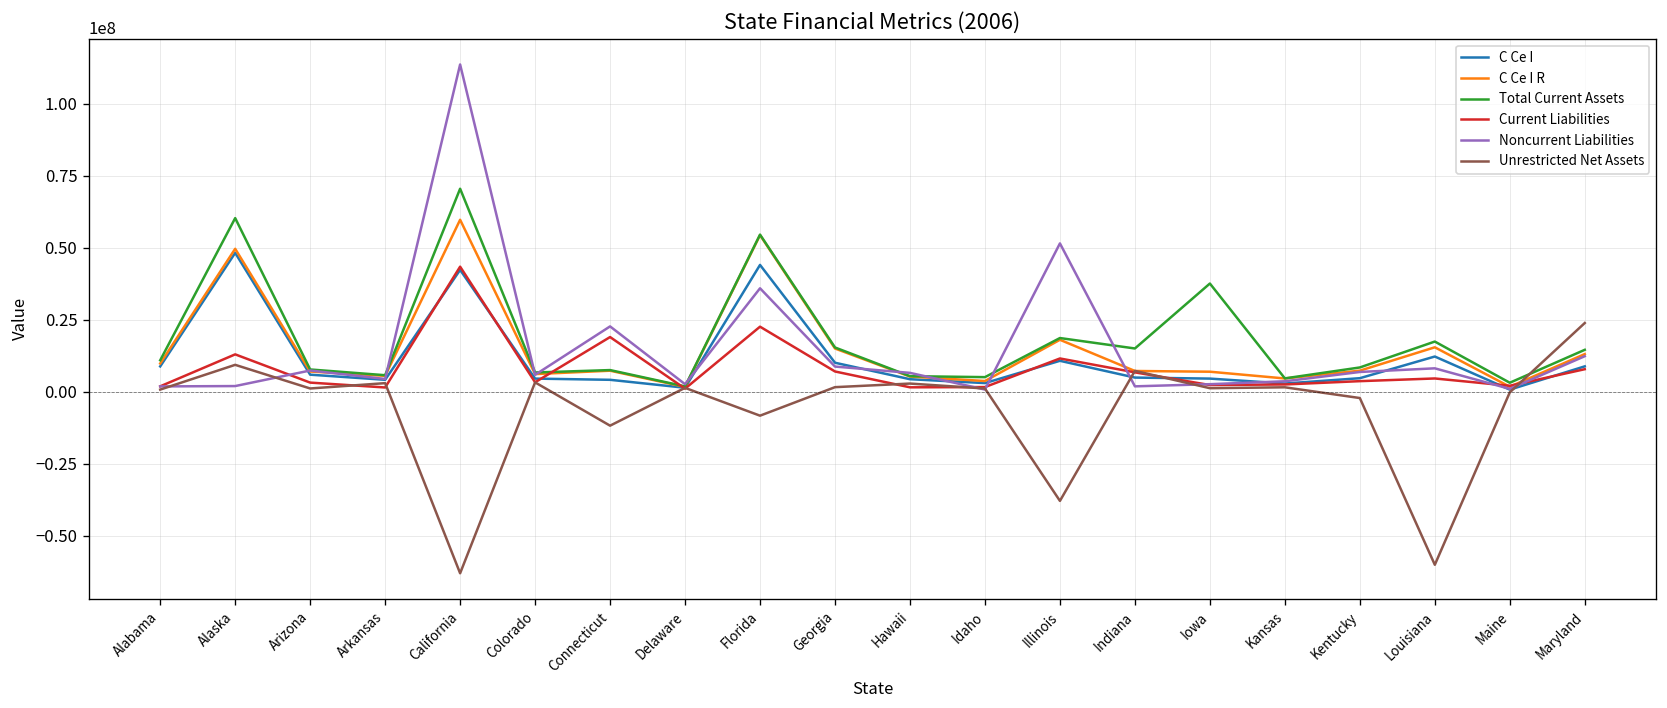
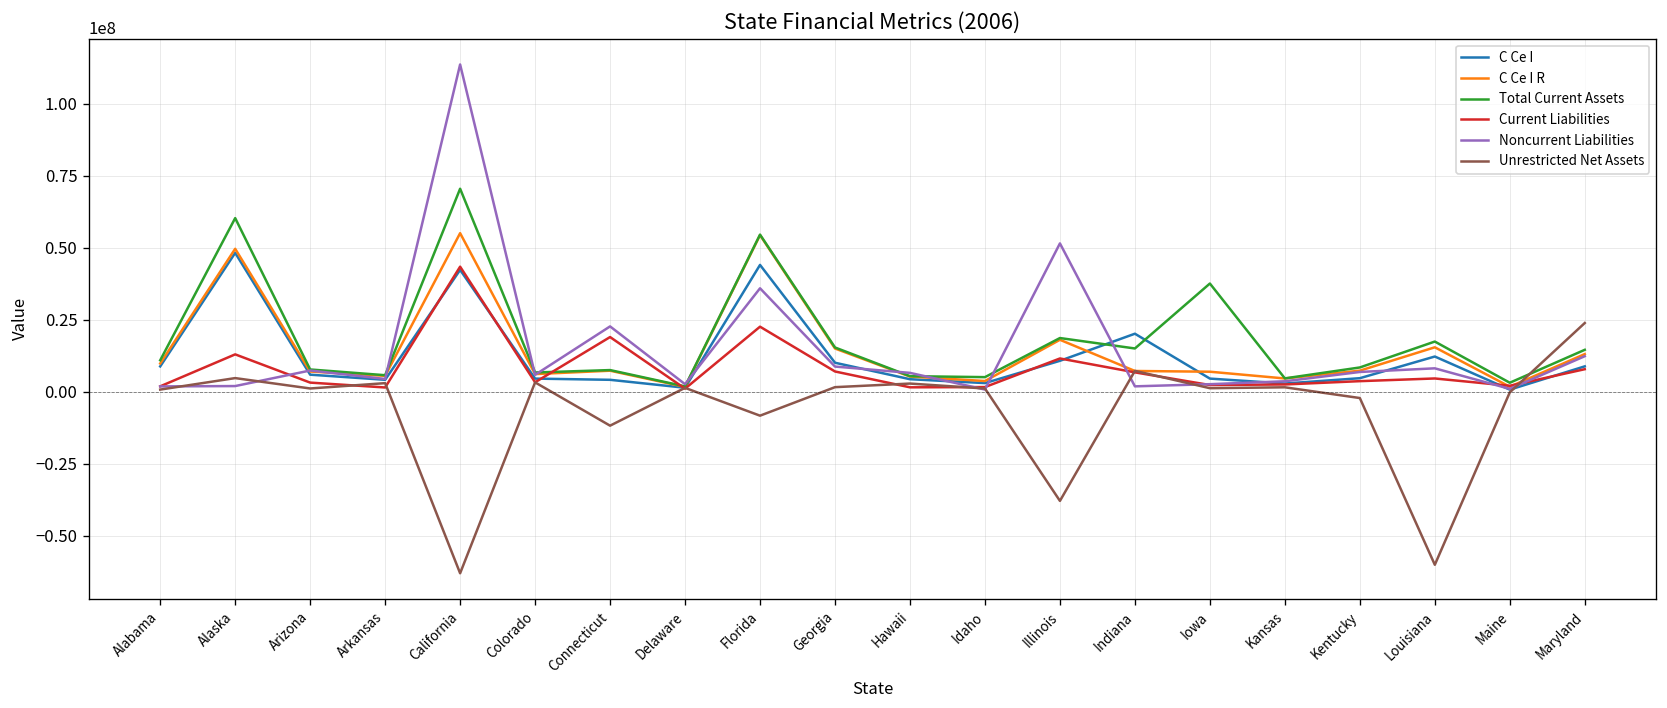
  {
    "C Ce I": {
      "Alaska": 48000000,
      "Arizona": 6000000,
      "California": 42000000,
      "Colorado": 5000000,
      "Connecticut": 4000000,
      "Florida": 44000000,
      "Georgia": 10000000,
-     "Indiana": 5000000,
+     "Indiana": 20000000,
      "Iowa": 5000000,
      "Louisiana": 12000000
    },
    "C Ce I R": {
      "Alaska": 50000000,
-     "California": 60000000,
+     "California": 55000000,
      "Iowa": 7000000,
      "Louisiana": 15000000
    },
    "Total Current Assets": {
      "Alabama": 11000000,
      "Alaska": 60000000,
      "California": 71000000,
      "Idaho": 5000000,
      "Indiana": 15000000,
      "Iowa": 38000000,
      "Kentucky": 8000000,
      "Louisiana": 17000000,
      "Maryland": 15000000
    },
    "Current Liabilities": {
      "Alaska": 13000000,
      "Arizona": 3000000,
      "Arkansas": 2000000,
      "California": 43000000,
      "Connecticut": 19000000,
      "Florida": 23000000,
      "Georgia": 7000000,
      "Hawaii": 2000000,
      "Louisiana": 5000000
    },
    "Noncurrent Liabilities": {
      "Alaska": 2000000,
      "California": 114000000,
      "Connecticut": 23000000,
      "Florida": 36000000,
      "Georgia": 9000000,
      "Hawaii": 7000000,
      "Illinois": 52000000,
      "Indiana": 2000000,
      "Louisiana": 8000000
    },
    "Unrestricted Net Assets": {
      "Alabama": 1000000,
-     "Alaska": 9000000,
+     "Alaska": 5000000,
      "Arizona": 1000000,
      "Arkansas": 3000000,
      "California": -63000000,
      "Connecticut": -12000000,
      "Florida": -8000000,
      "Georgia": 2000000,
      "Hawaii": 3000000,
      "Illinois": -38000000,
      "Iowa": 1000000,
      "Kentucky": -2000000,
      "Louisiana": -60000000,
      "Maryland": 24000000
    }
  }
